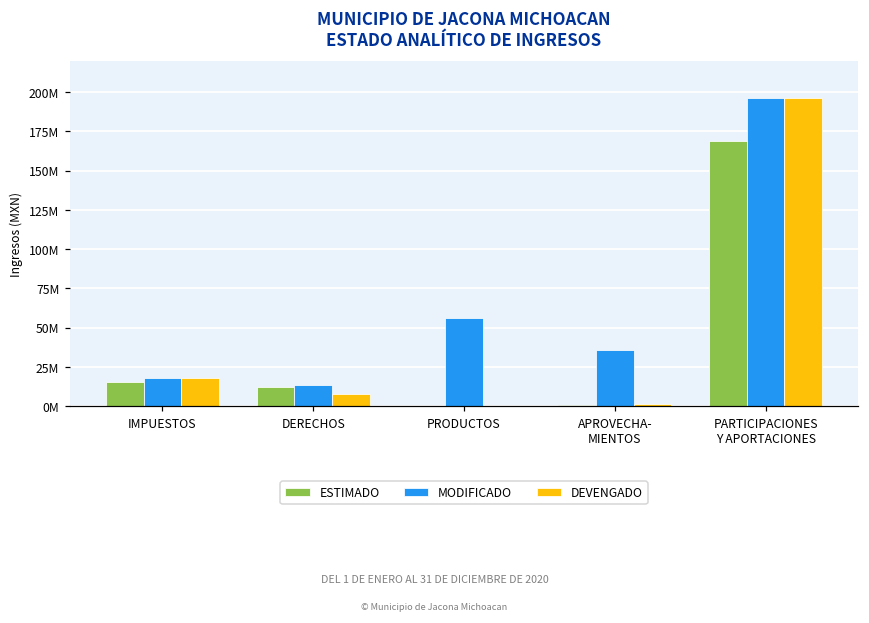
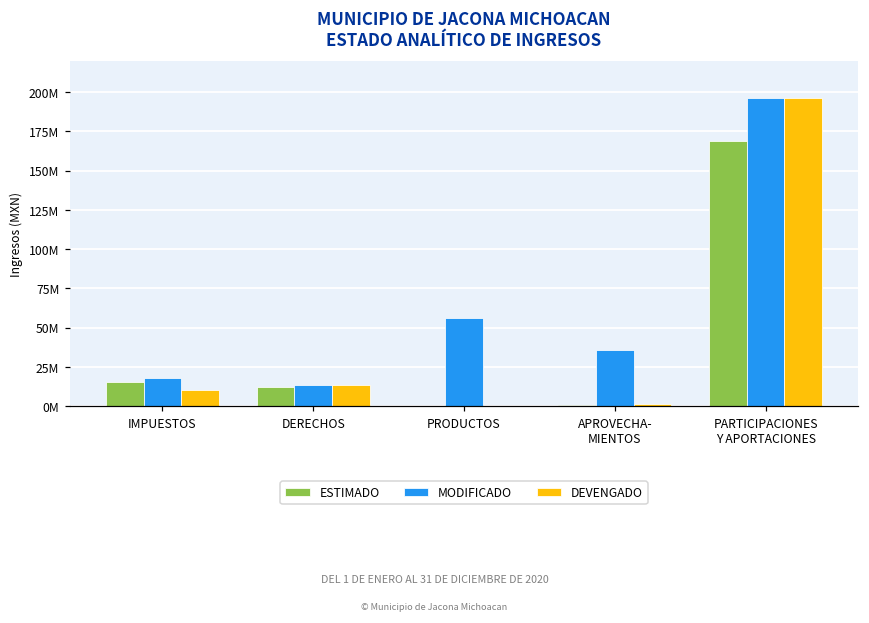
  {
    "ESTIMADO": {
      "IMPUESTOS": 16000000,
      "DERECHOS": 12000000,
      "PARTICIPACIONES Y APORTACIONES": 169000000
    },
    "MODIFICADO": {
      "IMPUESTOS": 18000000,
      "DERECHOS": 13000000,
      "PRODUCTOS": 56000000,
      "APROVECHA- MIENTOS": 36000000,
      "PARTICIPACIONES Y APORTACIONES": 196000000
    },
    "DEVENGADO": {
-     "IMPUESTOS": 18000000,
-     "DERECHOS": 8000000,
+     "IMPUESTOS": 10000000,
+     "DERECHOS": 13000000,
      "PARTICIPACIONES Y APORTACIONES": 196000000
    }
  }
